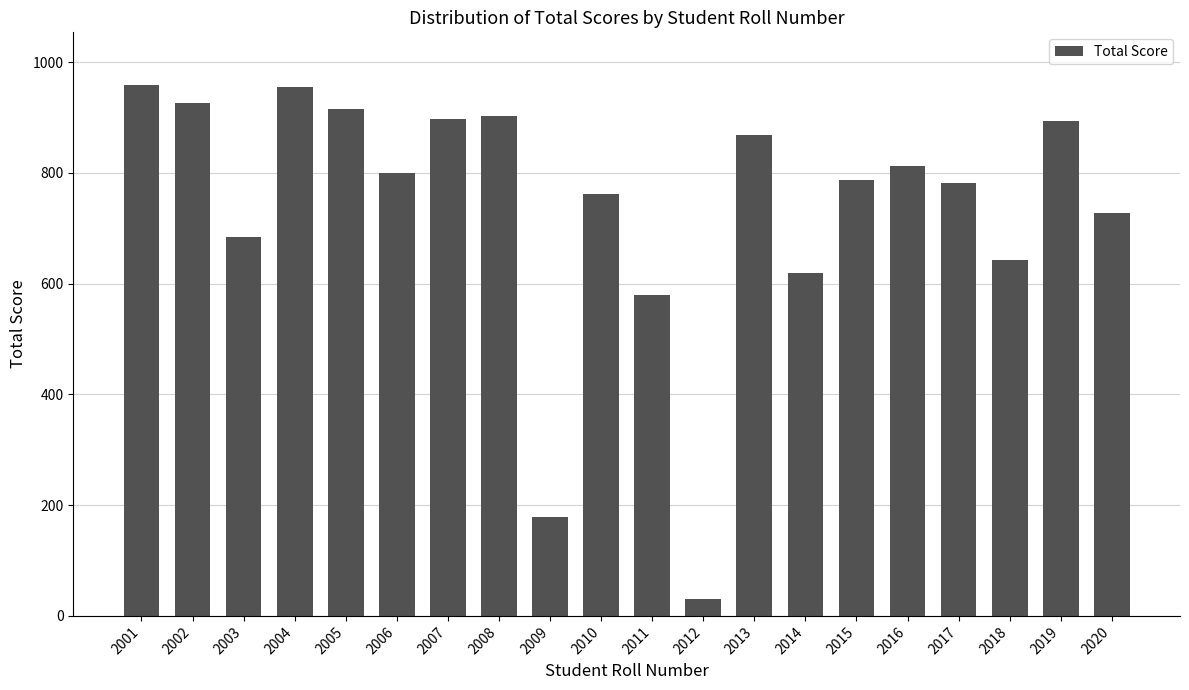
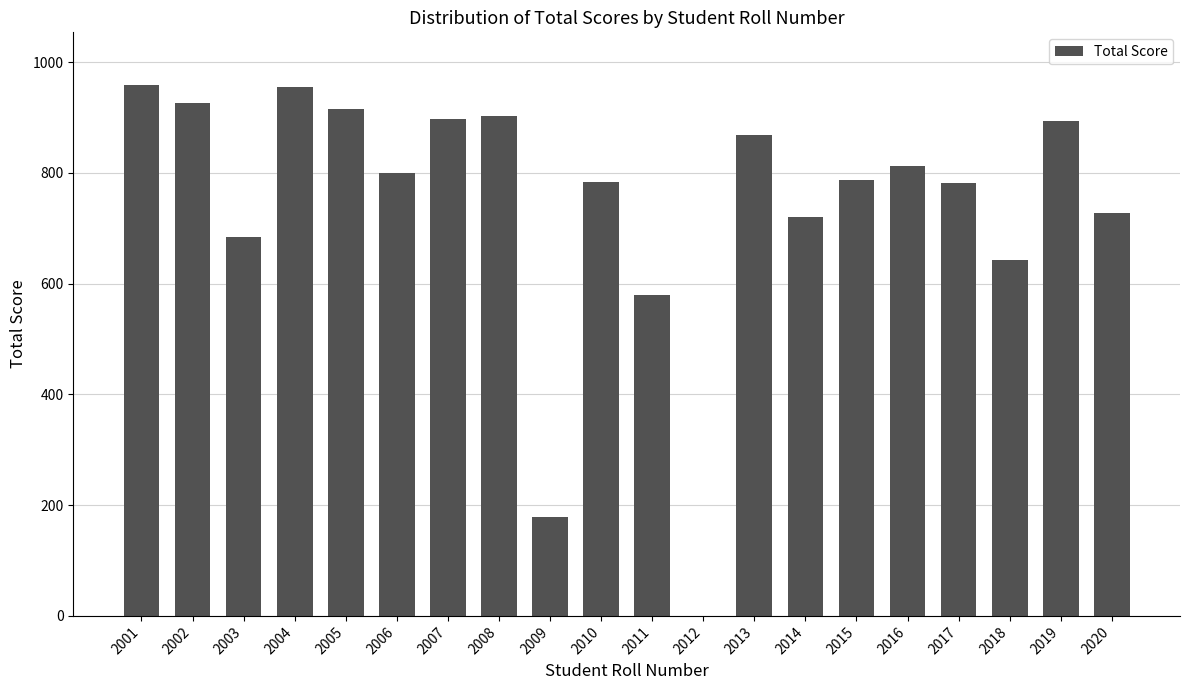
  {
    "2001": 960,
    "2002": 930,
    "2003": 680,
    "2004": 960,
    "2005": 920,
    "2006": 800,
    "2007": 900,
    "2008": 900,
    "2009": 180,
-   "2010": 760,
+   "2010": 780,
    "2011": 580,
-   "2012": 30,
+   "2012": 0,
    "2013": 870,
-   "2014": 620,
+   "2014": 720,
    "2015": 790,
    "2016": 810,
    "2017": 780,
    "2018": 640,
    "2019": 890,
    "2020": 730
  }
